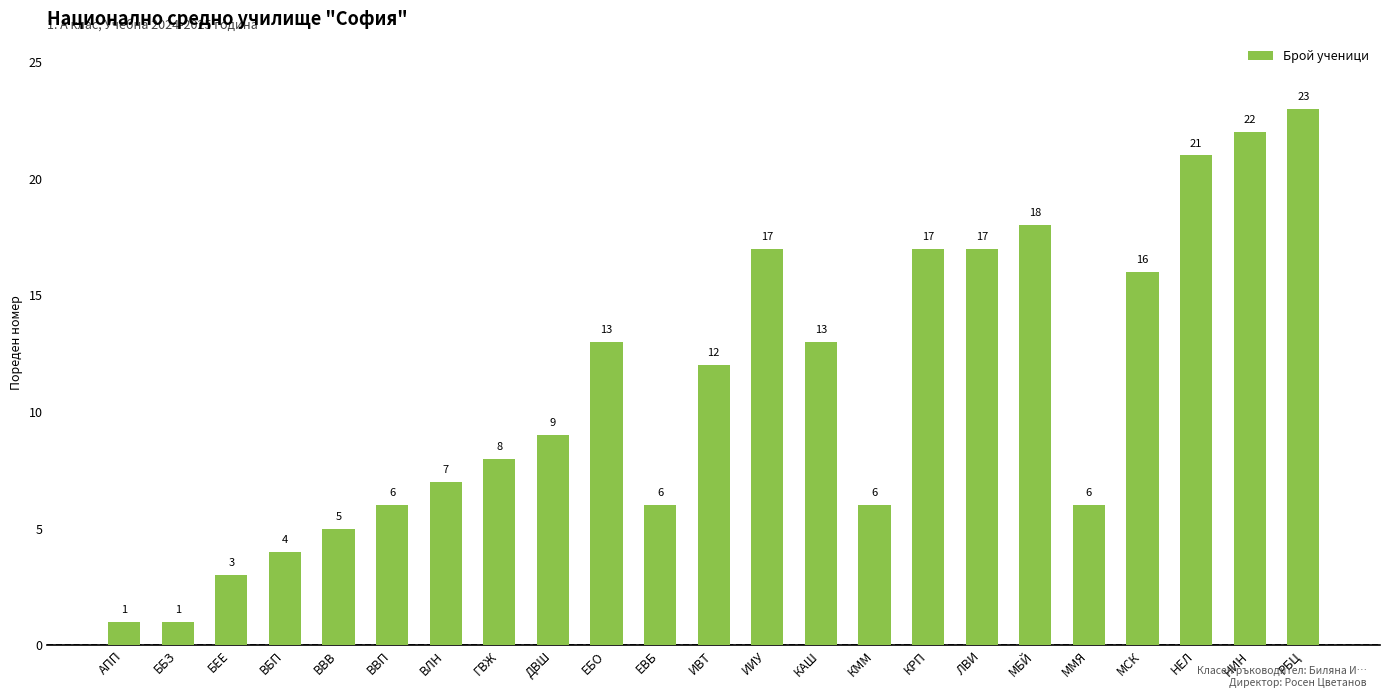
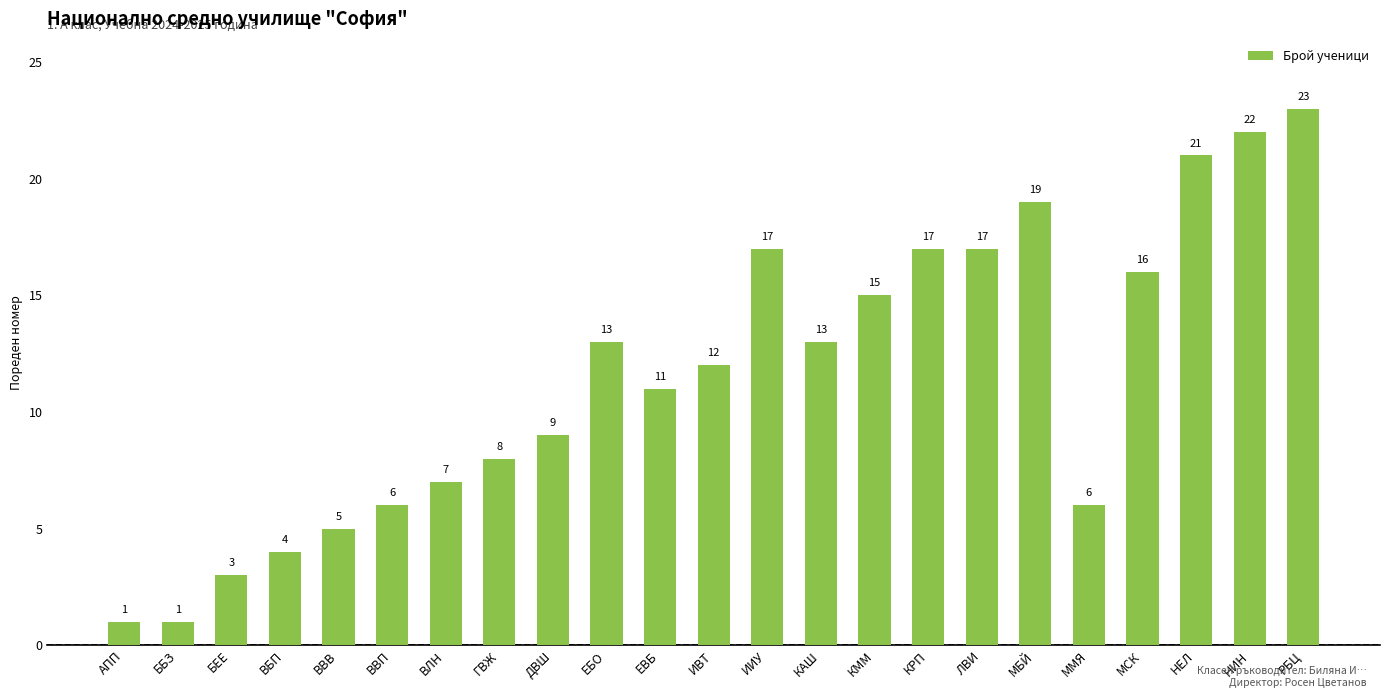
  {
    "АПП": 1,
    "ББЗ": 1,
    "БЕЕ": 3,
    "ВБП": 4,
    "ВВВ": 5,
    "ВВП": 6,
    "ВЛН": 7,
    "ГВЖ": 8,
    "ДВШ": 9,
    "ЕБО": 13,
-   "ЕВБ": 6,
+   "ЕВБ": 11,
    "ИВТ": 12,
    "ИИУ": 17,
    "КАШ": 13,
-   "КММ": 6,
+   "КММ": 15,
    "КРП": 17,
    "ЛВИ": 17,
-   "МБЙ": 18,
+   "МБЙ": 19,
    "ММЯ": 6,
    "МСК": 16,
    "НЕЛ": 21,
    "НИН": 22,
    "РБЦ": 23
  }
